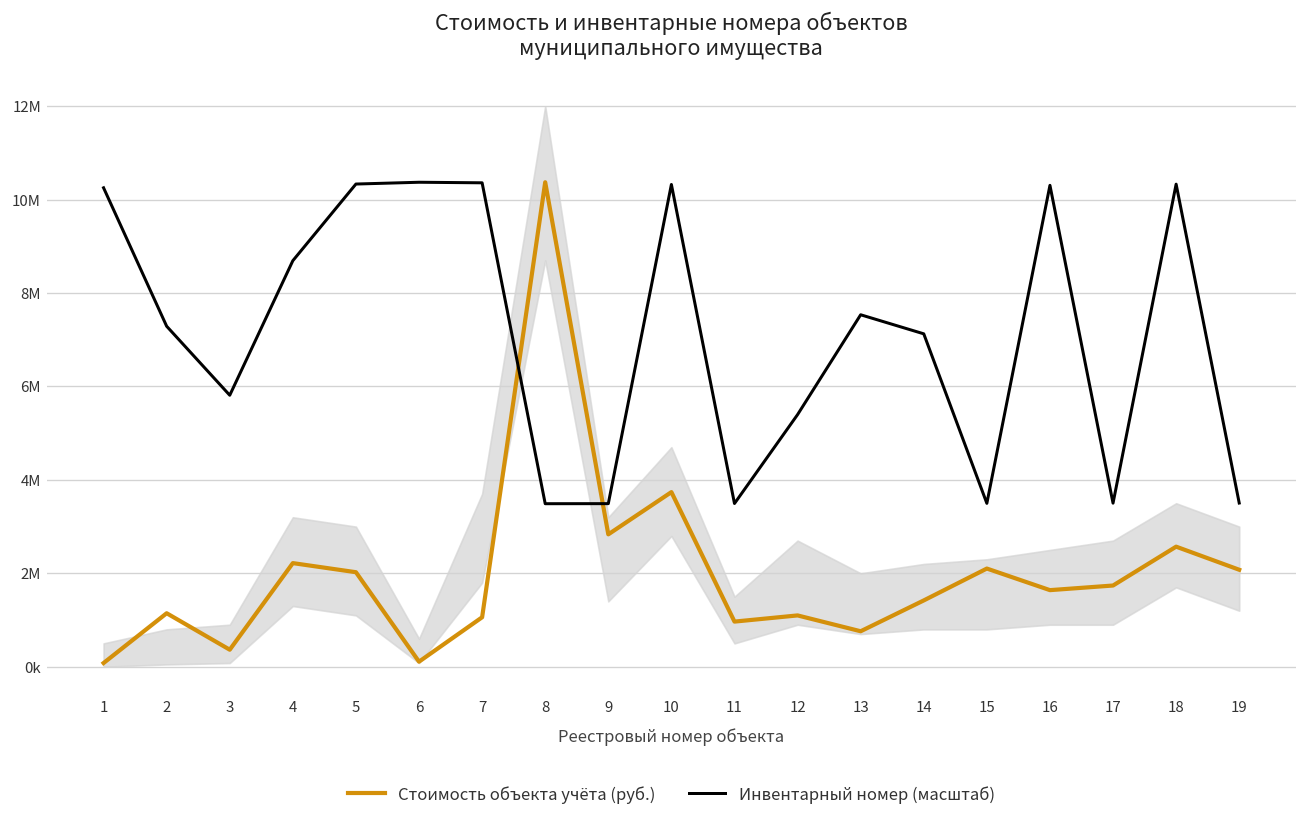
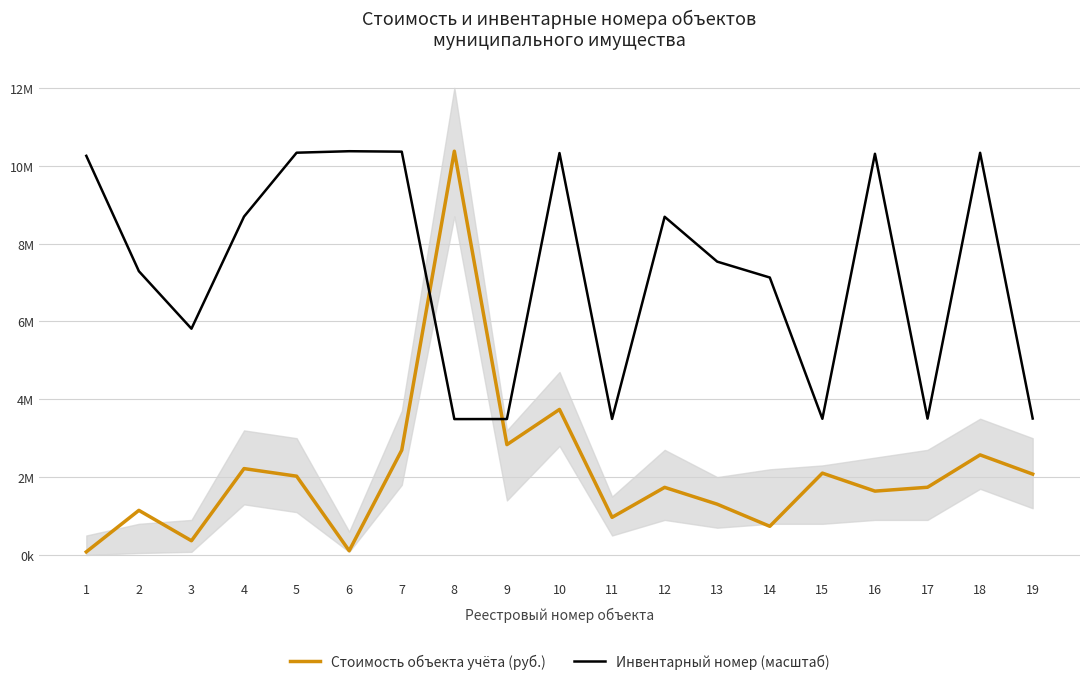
  {
    "Стоимость объекта учёта (руб.)": {
      "1": 100000,
      "2": 1100000,
      "3": 400000,
      "4": 2200000,
      "5": 2000000,
      "6": 100000,
-     "7": 1100000,
+     "7": 2700000,
      "8": 10400000,
      "9": 2800000,
      "10": 3700000,
      "11": 1000000,
-     "12": 1100000,
-     "13": 800000,
-     "14": 1400000,
+     "12": 1700000,
+     "13": 1300000,
+     "14": 700000,
      "15": 2100000,
      "16": 1600000,
      "17": 1700000,
      "18": 2600000,
      "19": 2100000
    },
    "Инвентарный номер (масштаб)": {
      "1": 10300000,
      "2": 7300000,
      "3": 5800000,
      "4": 8700000,
      "5": 10300000,
      "6": 10400000,
      "7": 10400000,
      "8": 3500000,
      "9": 3500000,
      "10": 10300000,
      "11": 3500000,
-     "12": 5400000,
+     "12": 8700000,
      "13": 7500000,
      "14": 7100000,
      "15": 3500000,
      "16": 10300000,
      "17": 3500000,
      "18": 10300000,
      "19": 3500000
    }
  }
